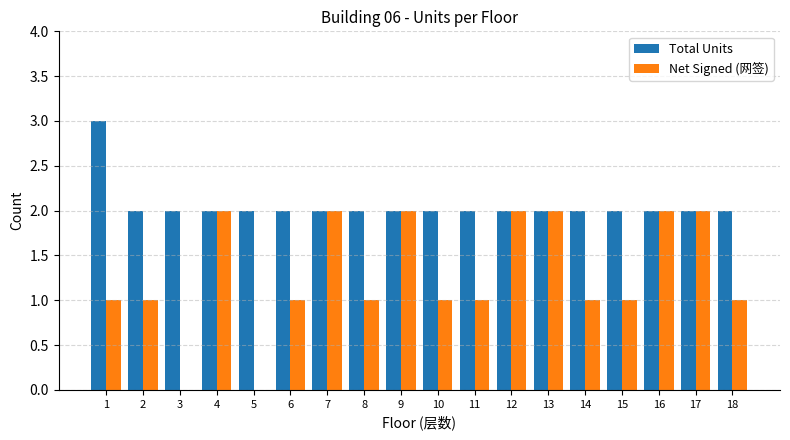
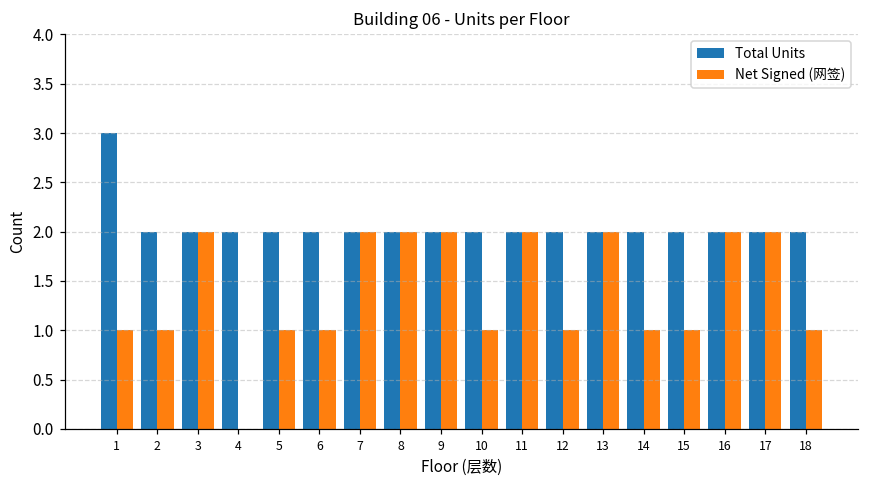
  {
    "Total Units": {
      "1": 3,
      "2": 2,
      "3": 2,
      "4": 2,
      "5": 2,
      "6": 2,
      "7": 2,
      "8": 2,
      "9": 2,
      "10": 2,
      "11": 2,
      "12": 2,
      "13": 2,
      "14": 2,
      "15": 2,
      "16": 2,
      "17": 2,
      "18": 2
    },
    "Net Signed (网签)": {
      "1": 1,
      "2": 1,
-     "3": 0,
-     "4": 2,
-     "5": 0,
+     "3": 2,
+     "4": 0,
+     "5": 1,
      "6": 1,
      "7": 2,
-     "8": 1,
+     "8": 2,
      "9": 2,
      "10": 1,
-     "11": 1,
-     "12": 2,
+     "11": 2,
+     "12": 1,
      "13": 2,
      "14": 1,
      "15": 1,
      "16": 2,
      "17": 2,
      "18": 1
    }
  }
